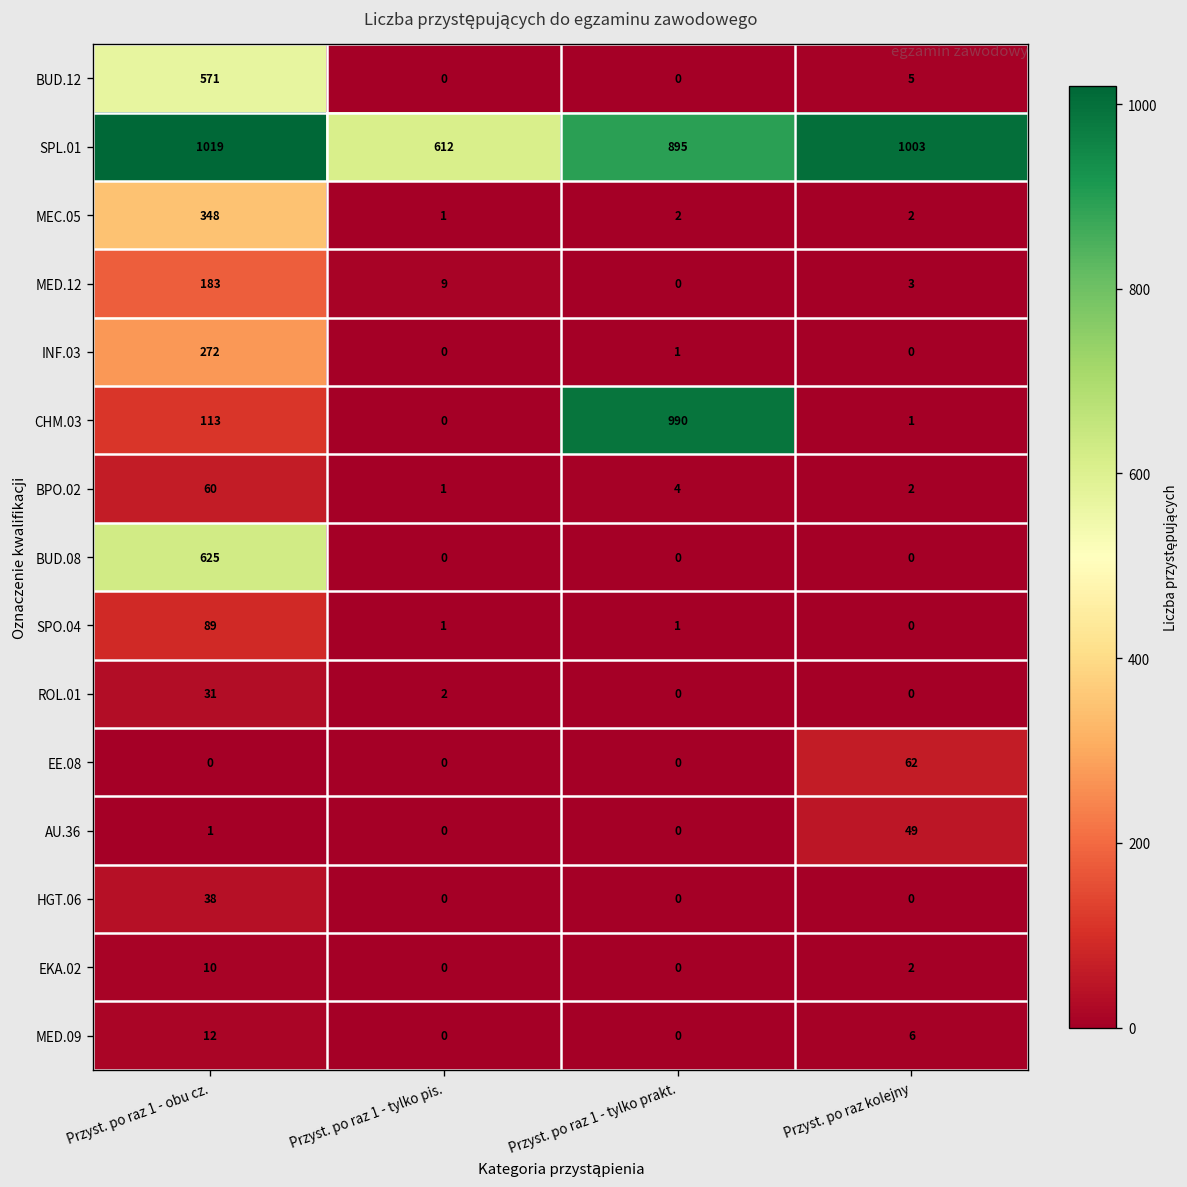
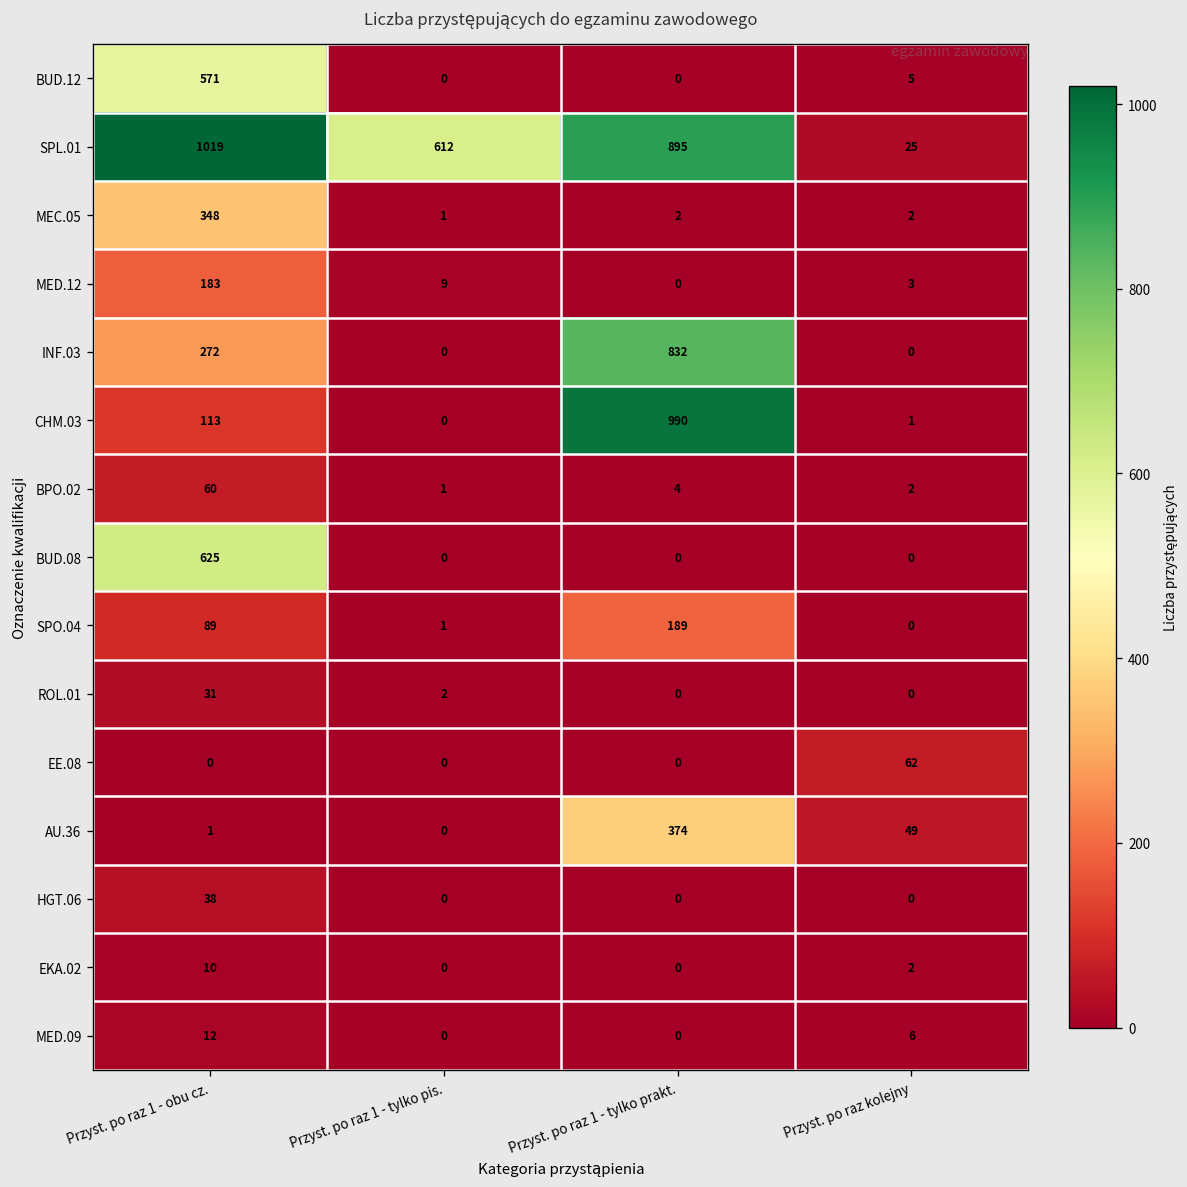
  {
    "BUD.12": {
      "Przyst. po raz 1 - obu cz.": 571,
      "Przyst. po raz 1 - tylko pis.": 0,
      "Przyst. po raz 1 - tylko prakt.": 0
    },
    "SPL.01": {
      "Przyst. po raz 1 - obu cz.": 1019,
      "Przyst. po raz 1 - tylko pis.": 612,
      "Przyst. po raz 1 - tylko prakt.": 895,
-     "Przyst. po raz kolejny": 1003
+     "Przyst. po raz kolejny": 25
    },
    "MEC.05": {
      "Przyst. po raz 1 - obu cz.": 348,
      "Przyst. po raz 1 - tylko pis.": 1,
      "Przyst. po raz 1 - tylko prakt.": 2,
      "Przyst. po raz kolejny": 2
    },
    "MED.12": {
      "Przyst. po raz 1 - obu cz.": 183,
      "Przyst. po raz 1 - tylko pis.": 9,
      "Przyst. po raz 1 - tylko prakt.": 0,
      "Przyst. po raz kolejny": 3
    },
    "INF.03": {
      "Przyst. po raz 1 - obu cz.": 272,
      "Przyst. po raz 1 - tylko pis.": 0,
-     "Przyst. po raz 1 - tylko prakt.": 1,
+     "Przyst. po raz 1 - tylko prakt.": 832,
      "Przyst. po raz kolejny": 0
    },
    "CHM.03": {
      "Przyst. po raz 1 - obu cz.": 113,
      "Przyst. po raz 1 - tylko pis.": 0,
      "Przyst. po raz 1 - tylko prakt.": 990,
      "Przyst. po raz kolejny": 1
    },
    "BPO.02": {
      "Przyst. po raz 1 - obu cz.": 60,
      "Przyst. po raz 1 - tylko pis.": 1,
      "Przyst. po raz 1 - tylko prakt.": 4,
      "Przyst. po raz kolejny": 2
    },
    "BUD.08": {
      "Przyst. po raz 1 - obu cz.": 625,
      "Przyst. po raz 1 - tylko pis.": 0,
      "Przyst. po raz 1 - tylko prakt.": 0,
      "Przyst. po raz kolejny": 0
    },
    "SPO.04": {
      "Przyst. po raz 1 - obu cz.": 89,
      "Przyst. po raz 1 - tylko pis.": 1,
-     "Przyst. po raz 1 - tylko prakt.": 1,
+     "Przyst. po raz 1 - tylko prakt.": 189,
      "Przyst. po raz kolejny": 0
    },
    "ROL.01": {
      "Przyst. po raz 1 - obu cz.": 31,
      "Przyst. po raz 1 - tylko pis.": 2,
      "Przyst. po raz 1 - tylko prakt.": 0,
      "Przyst. po raz kolejny": 0
    },
    "EE.08": {
      "Przyst. po raz 1 - obu cz.": 0,
      "Przyst. po raz 1 - tylko pis.": 0,
      "Przyst. po raz 1 - tylko prakt.": 0,
      "Przyst. po raz kolejny": 62
    },
    "AU.36": {
      "Przyst. po raz 1 - obu cz.": 1,
      "Przyst. po raz 1 - tylko pis.": 0,
-     "Przyst. po raz 1 - tylko prakt.": 0,
+     "Przyst. po raz 1 - tylko prakt.": 374,
      "Przyst. po raz kolejny": 49
    },
    "HGT.06": {
      "Przyst. po raz 1 - obu cz.": 38,
      "Przyst. po raz 1 - tylko pis.": 0,
      "Przyst. po raz 1 - tylko prakt.": 0,
      "Przyst. po raz kolejny": 0
    },
    "EKA.02": {
      "Przyst. po raz 1 - obu cz.": 10,
      "Przyst. po raz 1 - tylko pis.": 0,
      "Przyst. po raz 1 - tylko prakt.": 0,
      "Przyst. po raz kolejny": 2
    },
    "MED.09": {
      "Przyst. po raz 1 - obu cz.": 12,
      "Przyst. po raz 1 - tylko pis.": 0,
      "Przyst. po raz 1 - tylko prakt.": 0,
      "Przyst. po raz kolejny": 6
    }
  }
